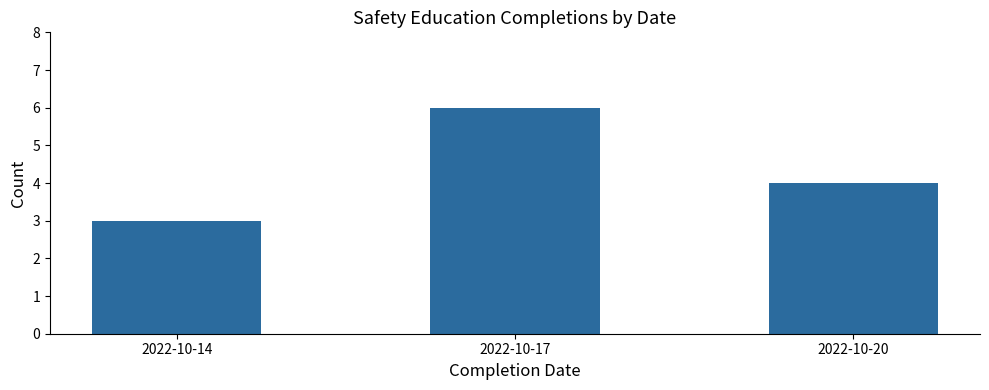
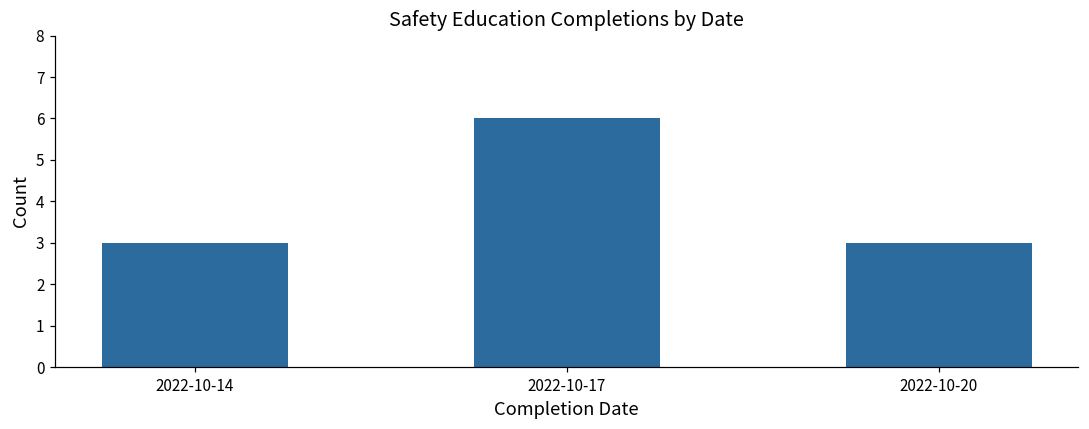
  {
    "2022-10-14": 3,
    "2022-10-17": 6,
-   "2022-10-20": 4
+   "2022-10-20": 3
  }
